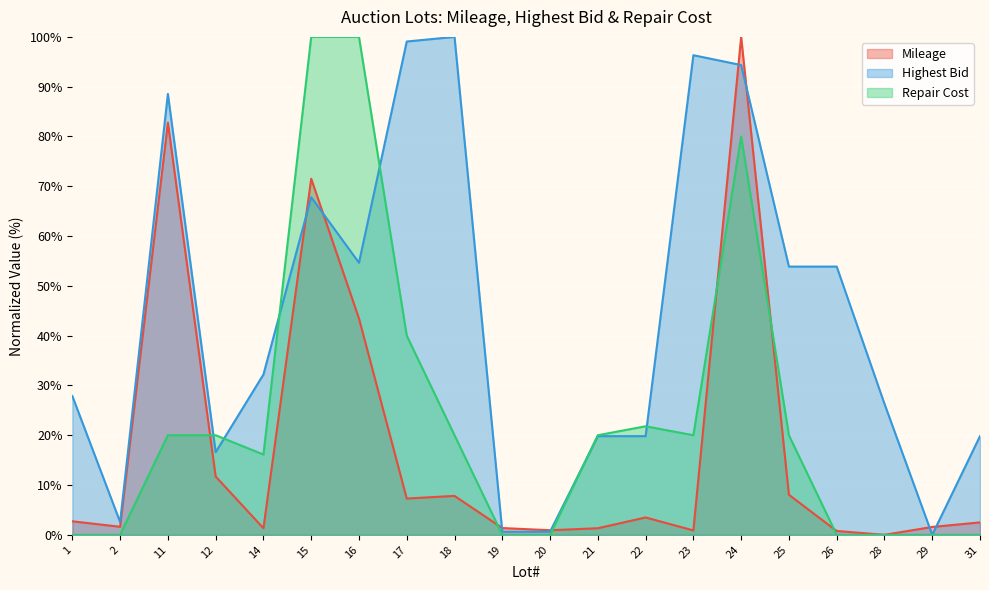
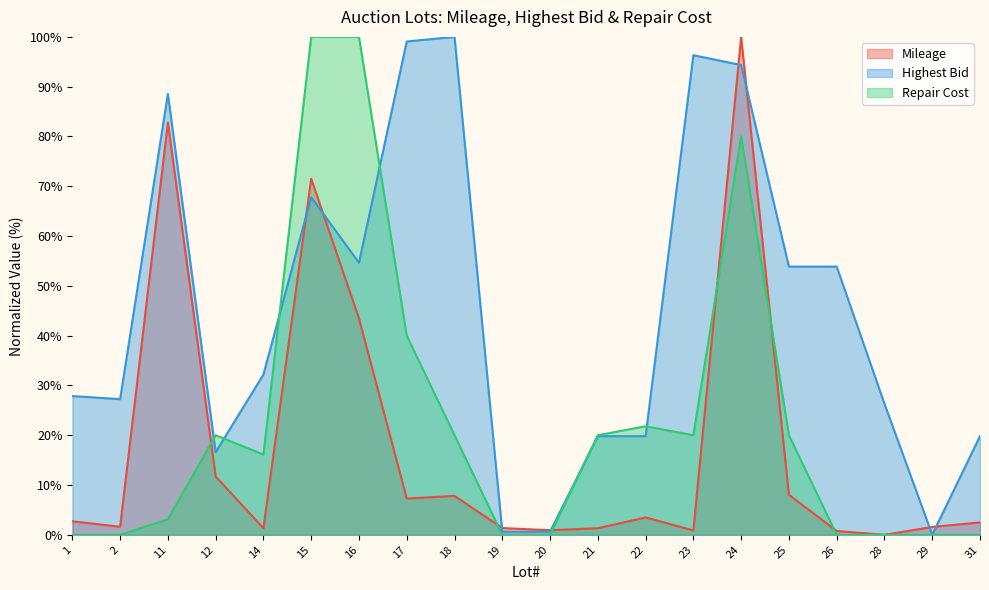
  {
    "Mileage": {
      "1": "3%",
      "2": "2%",
      "11": "83%",
      "12": "12%",
      "14": "1%",
      "15": "72%",
      "16": "43%",
      "17": "7%",
      "18": "8%",
      "19": "1%",
      "21": "1%",
      "22": "3%",
      "23": "1%",
      "24": "100%",
      "25": "8%",
      "26": "1%",
      "29": "2%",
      "31": "2%"
    },
    "Highest Bid": {
      "1": "28%",
-     "2": "3%",
+     "2": "27%",
      "11": "89%",
      "12": "17%",
      "14": "32%",
      "15": "68%",
      "16": "55%",
      "17": "99%",
      "18": "100%",
      "19": "1%",
      "22": "20%",
      "23": "96%",
      "24": "94%",
      "25": "54%",
      "26": "54%",
      "28": "26%",
      "31": "20%"
    },
    "Repair Cost": {
      "1": "0%",
      "2": "0%",
-     "11": "20%",
+     "11": "3%",
      "12": "20%",
      "14": "16%",
      "15": "100%",
      "16": "100%",
      "17": "40%",
      "18": "20%",
      "19": "0%",
      "20": "0%",
      "22": "22%",
      "23": "20%",
      "24": "80%",
      "25": "20%",
      "26": "0%",
      "31": "0%"
    }
  }
